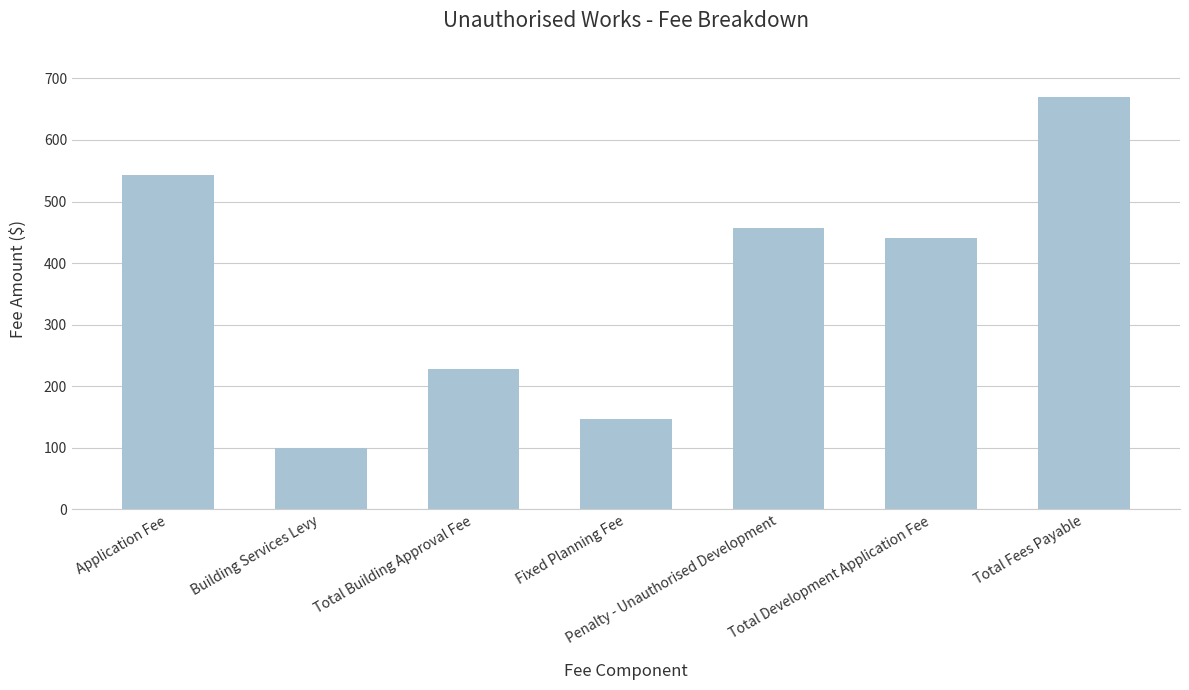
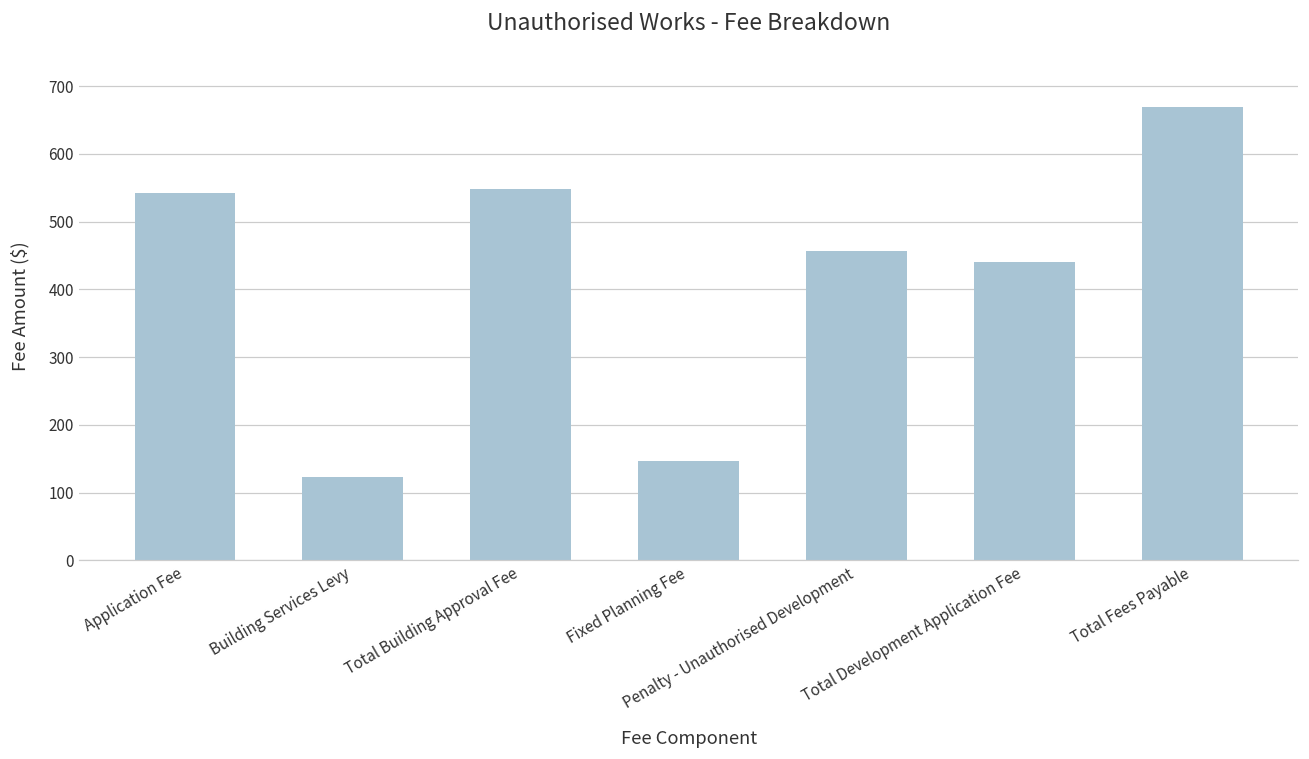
  {
    "Application Fee": 540,
-   "Building Services Levy": 100,
-   "Total Building Approval Fee": 230,
+   "Building Services Levy": 120,
+   "Total Building Approval Fee": 550,
    "Fixed Planning Fee": 150,
    "Penalty - Unauthorised Development": 460,
    "Total Development Application Fee": 440,
    "Total Fees Payable": 670
  }
